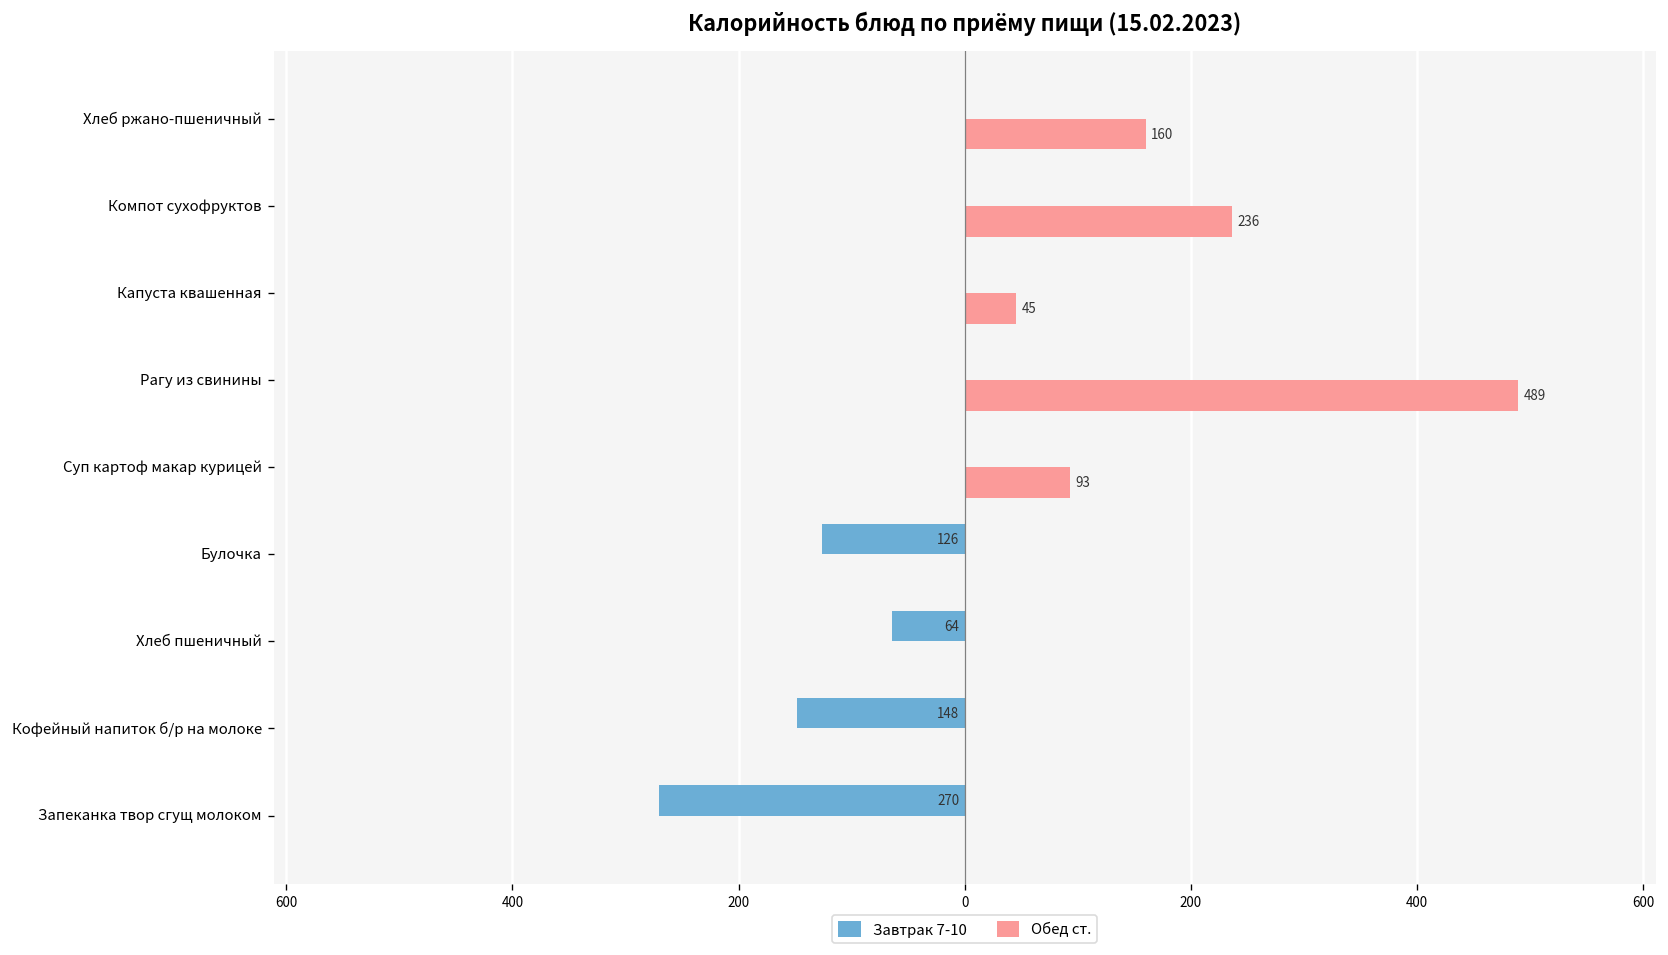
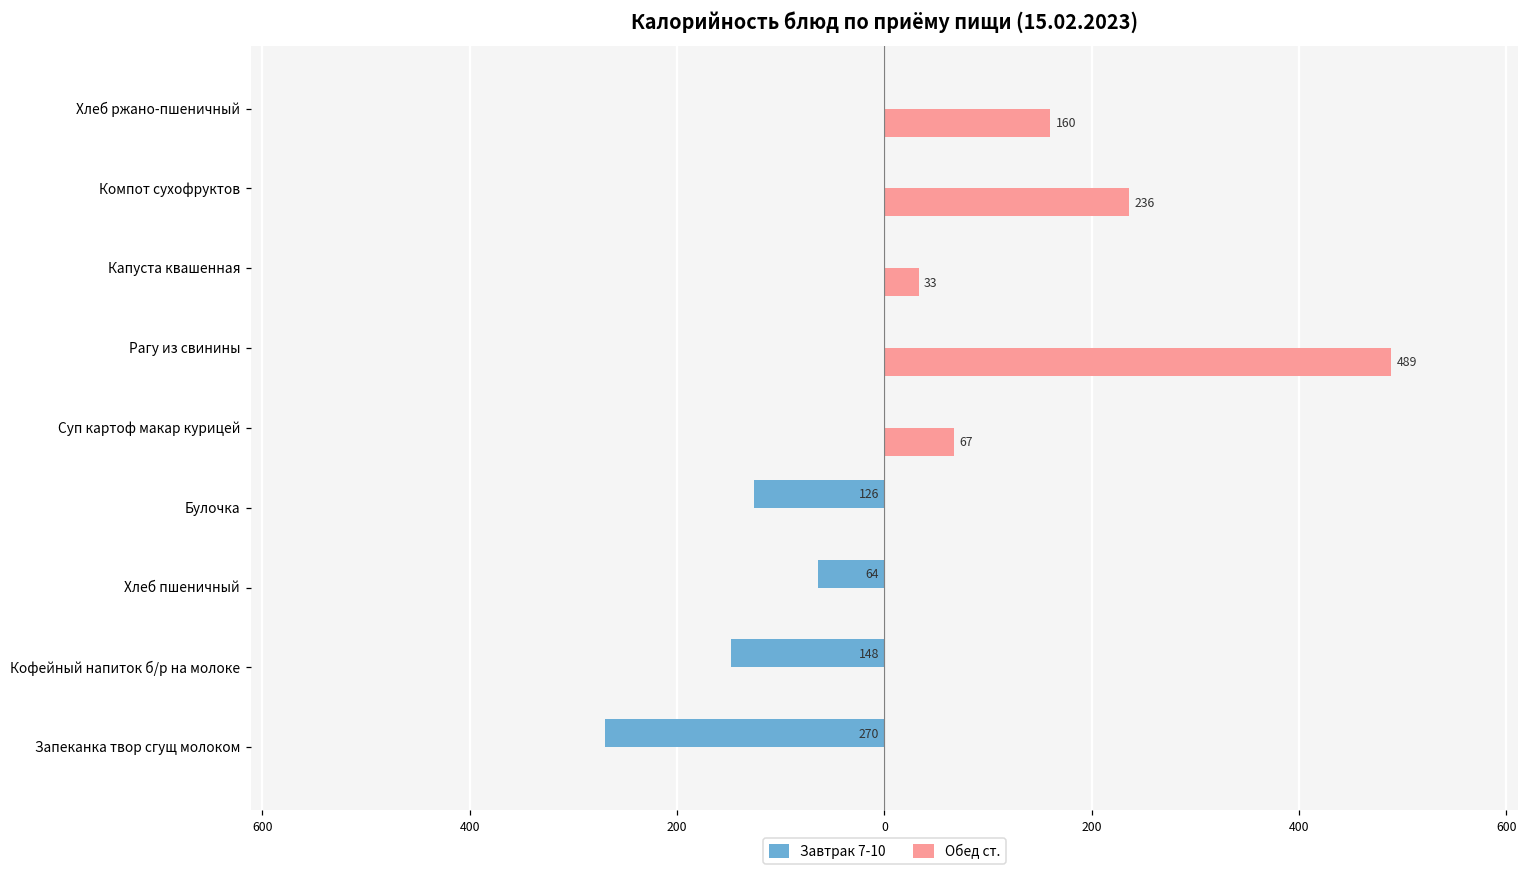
  {
    "Обед ст.": {
      "Хлеб ржано-пшеничный": 160,
      "Компот сухофруктов": 236,
-     "Капуста квашенная": 45,
+     "Капуста квашенная": 33,
      "Рагу из свинины": 489,
-     "Суп картоф макар курицей": 93
+     "Суп картоф макар курицей": 67
    }
  }
